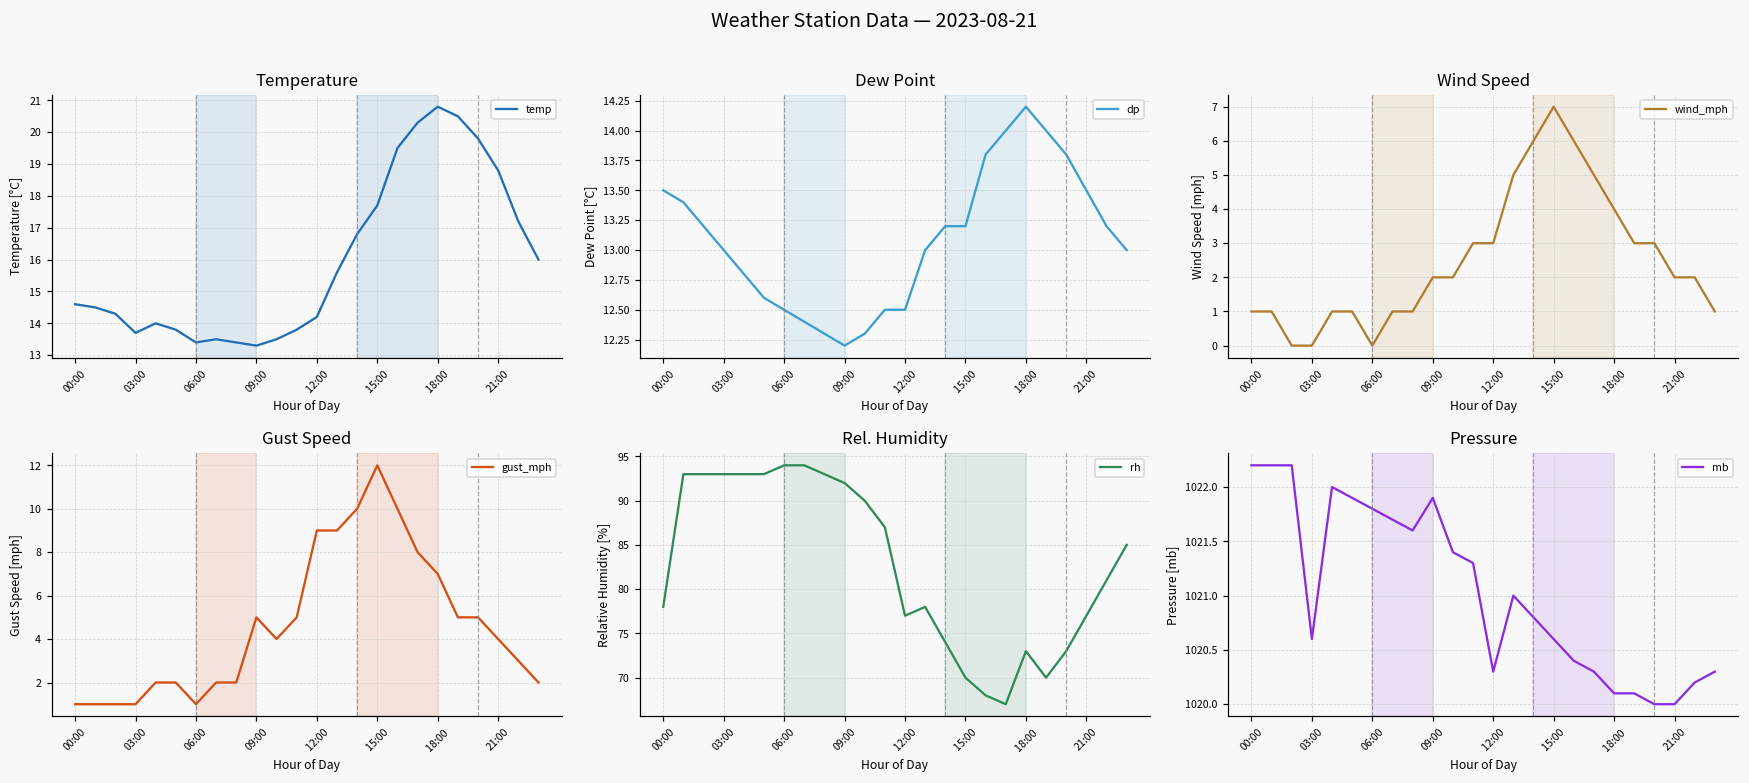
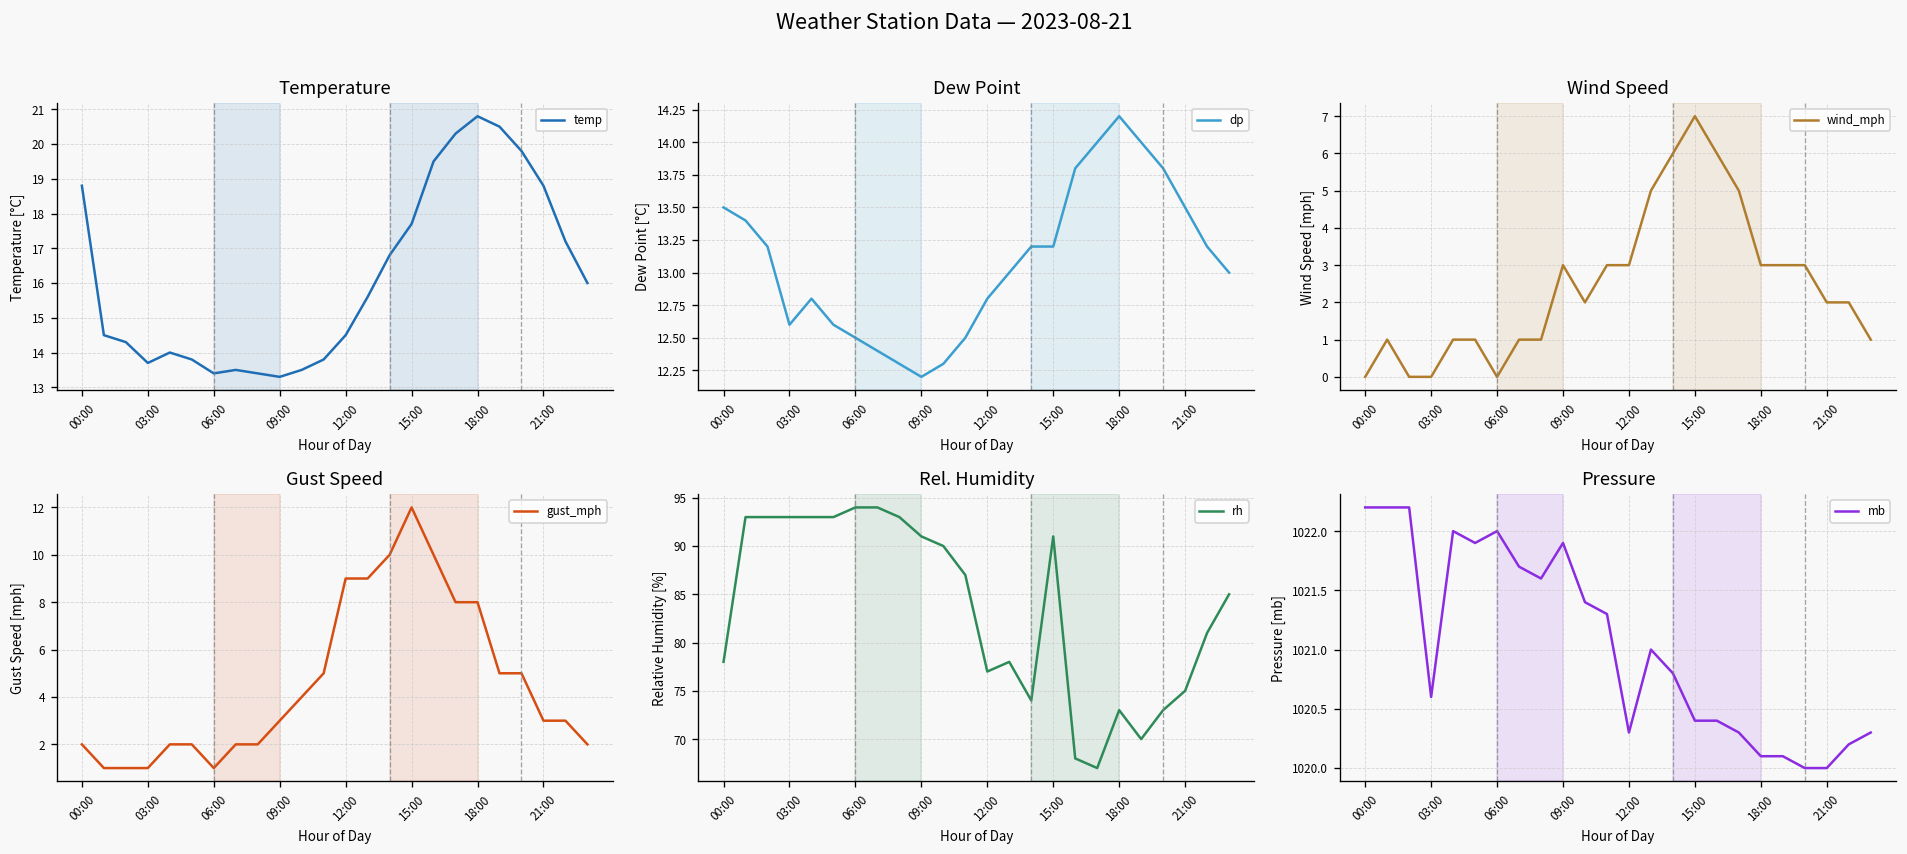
  {
    "Temperature": {
-     "00:00": 14.6,
+     "00:00": 18.8,
      "03:00": 13.7,
      "06:00": 13.4,
      "09:00": 13.3,
-     "12:00": 14.2,
+     "12:00": 14.5,
      "15:00": 17.7,
      "18:00": 20.8,
      "21:00": 18.8
    },
    "Dew Point": {
      "00:00": 13.5,
-     "03:00": 13.0,
+     "03:00": 12.6,
      "06:00": 12.5,
      "09:00": 12.2,
-     "12:00": 12.5,
+     "12:00": 12.8,
      "15:00": 13.2,
      "18:00": 14.2,
      "21:00": 13.5
    },
    "Wind Speed": {
-     "00:00": 1,
+     "00:00": 0,
      "03:00": 0,
      "06:00": 0,
-     "09:00": 2,
+     "09:00": 3,
      "12:00": 3,
      "15:00": 7,
-     "18:00": 4,
+     "18:00": 3,
      "21:00": 2
    },
    "Gust Speed": {
-     "00:00": 1,
+     "00:00": 2,
      "03:00": 1,
      "06:00": 1,
-     "09:00": 5,
+     "09:00": 3,
      "12:00": 9,
      "15:00": 12,
-     "18:00": 7,
-     "21:00": 4
+     "18:00": 8,
+     "21:00": 3
    },
    "Rel. Humidity": {
      "00:00": 78,
      "03:00": 93,
      "06:00": 94,
-     "09:00": 92,
+     "09:00": 91,
      "12:00": 77,
-     "15:00": 70,
+     "15:00": 91,
      "18:00": 73,
-     "21:00": 77
+     "21:00": 75
    },
    "Pressure": {
      "00:00": 1022.2,
      "03:00": 1020.6,
-     "06:00": 1021.8,
+     "06:00": 1022.0,
      "09:00": 1021.9,
      "12:00": 1020.3,
-     "15:00": 1020.6,
+     "15:00": 1020.4,
      "18:00": 1020.1,
      "21:00": 1020.0
    }
  }
